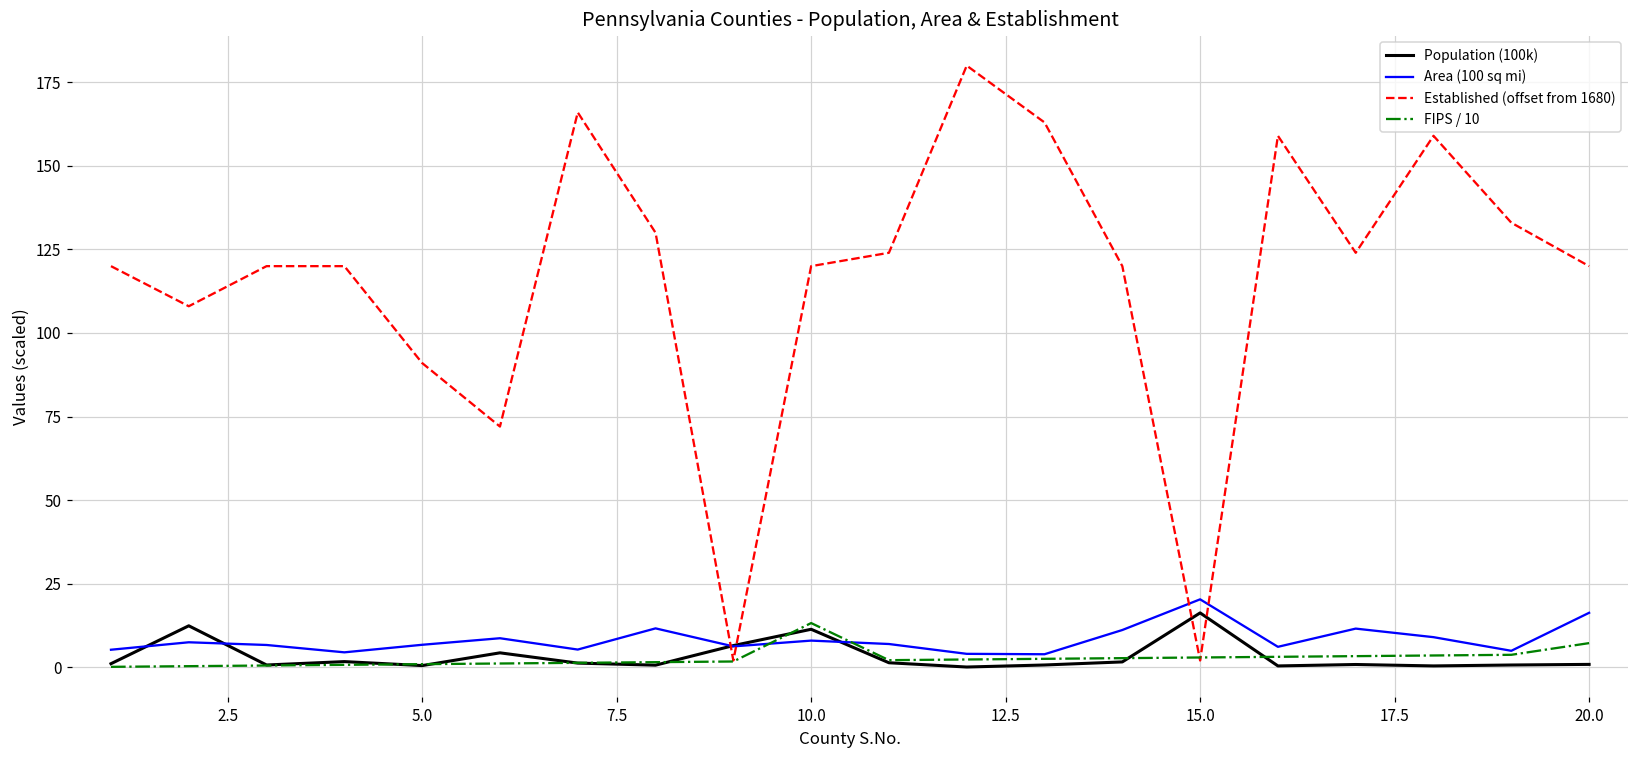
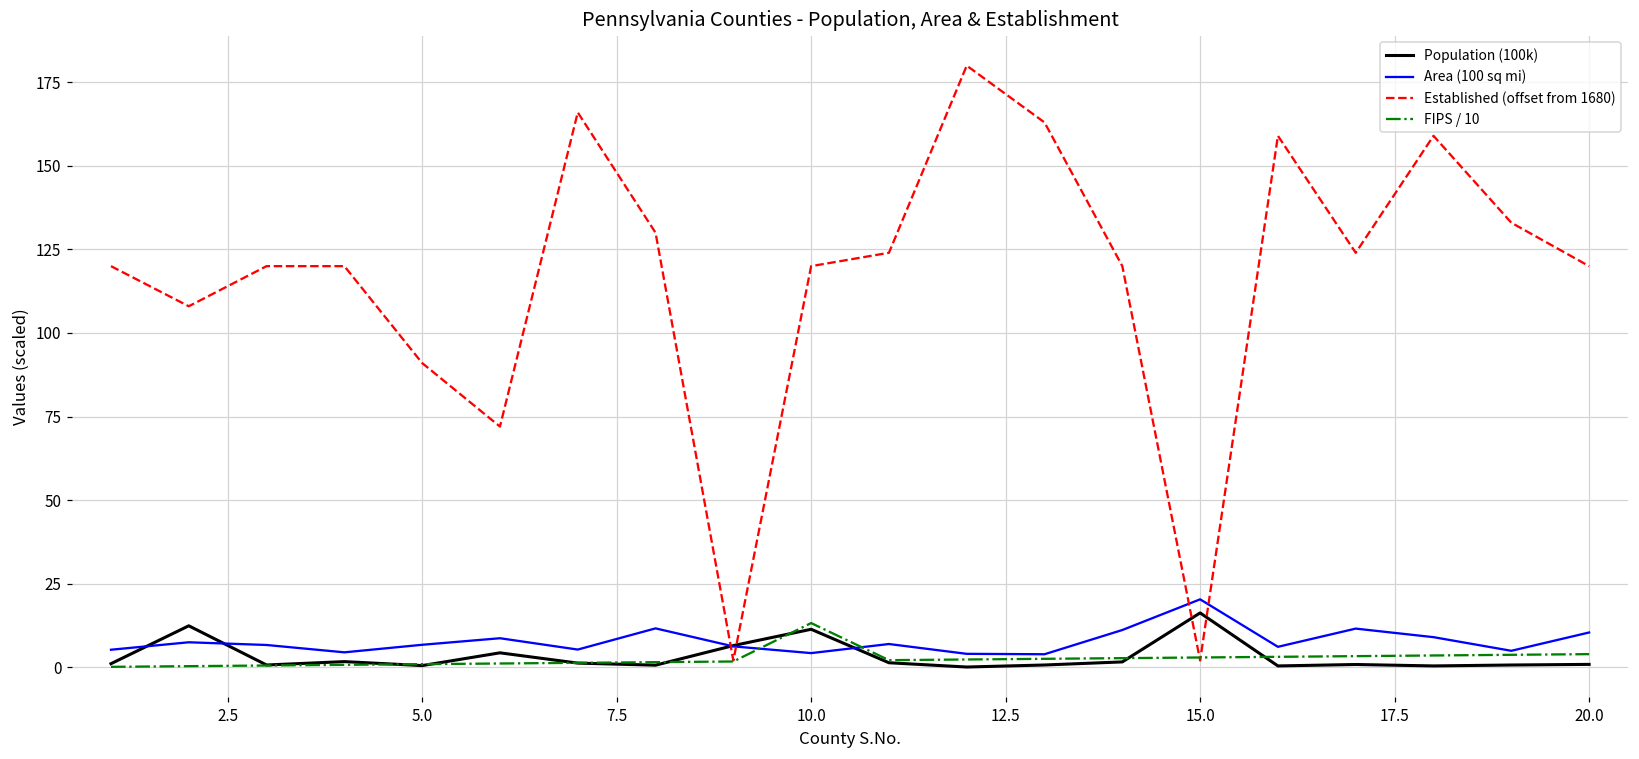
  {
    "Population (100k)": {
      "10.0": 11,
      "15.0": 16,
      "20.0": 1
    },
    "Area (100 sq mi)": {
      "5.0": 7,
-     "10.0": 8,
+     "10.0": 4,
      "15.0": 20,
-     "20.0": 16
+     "20.0": 10
    },
    "Established (offset from 1680)": {
      "5.0": 91,
      "10.0": 120,
      "15.0": 2,
      "20.0": 120
    },
    "FIPS / 10": {
      "10.0": 13,
      "15.0": 3,
-     "20.0": 7
+     "20.0": 4
    }
  }
